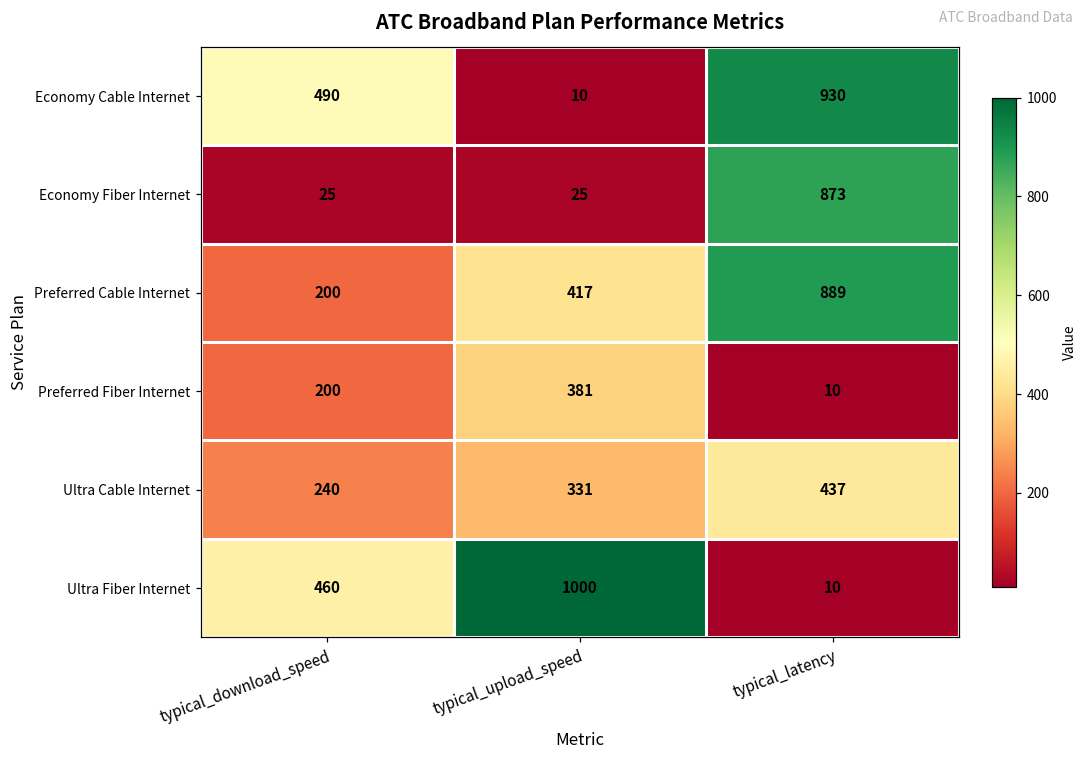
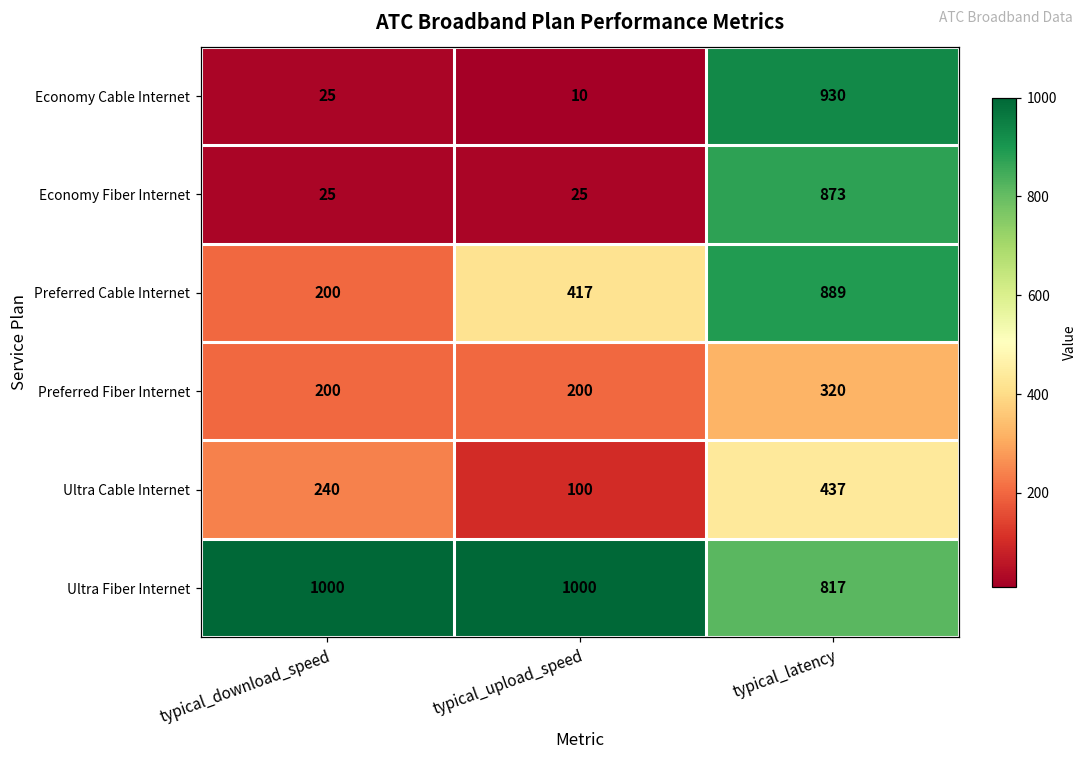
  {
    "Economy Cable Internet": {
-     "typical_download_speed": 490,
+     "typical_download_speed": 25,
      "typical_upload_speed": 10,
      "typical_latency": 930
    },
    "Economy Fiber Internet": {
      "typical_download_speed": 25,
      "typical_upload_speed": 25,
      "typical_latency": 873
    },
    "Preferred Cable Internet": {
      "typical_download_speed": 200,
      "typical_upload_speed": 417,
      "typical_latency": 889
    },
    "Preferred Fiber Internet": {
      "typical_download_speed": 200,
-     "typical_upload_speed": 381,
-     "typical_latency": 10
+     "typical_upload_speed": 200,
+     "typical_latency": 320
    },
    "Ultra Cable Internet": {
      "typical_download_speed": 240,
-     "typical_upload_speed": 331,
+     "typical_upload_speed": 100,
      "typical_latency": 437
    },
    "Ultra Fiber Internet": {
-     "typical_download_speed": 460,
+     "typical_download_speed": 1000,
      "typical_upload_speed": 1000,
-     "typical_latency": 10
+     "typical_latency": 817
    }
  }
